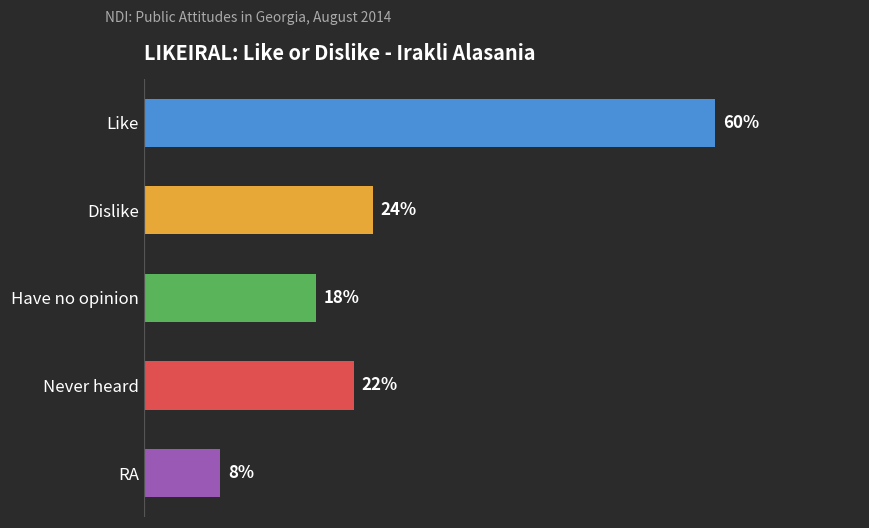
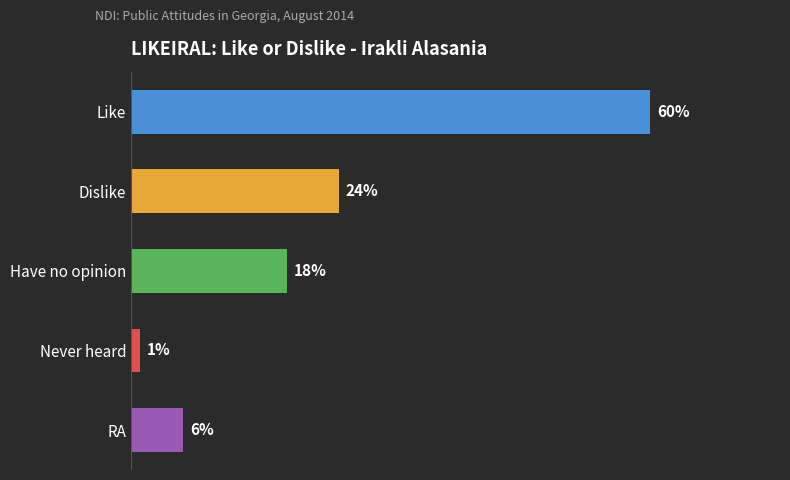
  {
    "Like": "60%",
    "Dislike": "24%",
    "Have no opinion": "18%",
-   "Never heard": "22%",
-   "RA": "8%"
+   "Never heard": "1%",
+   "RA": "6%"
  }
